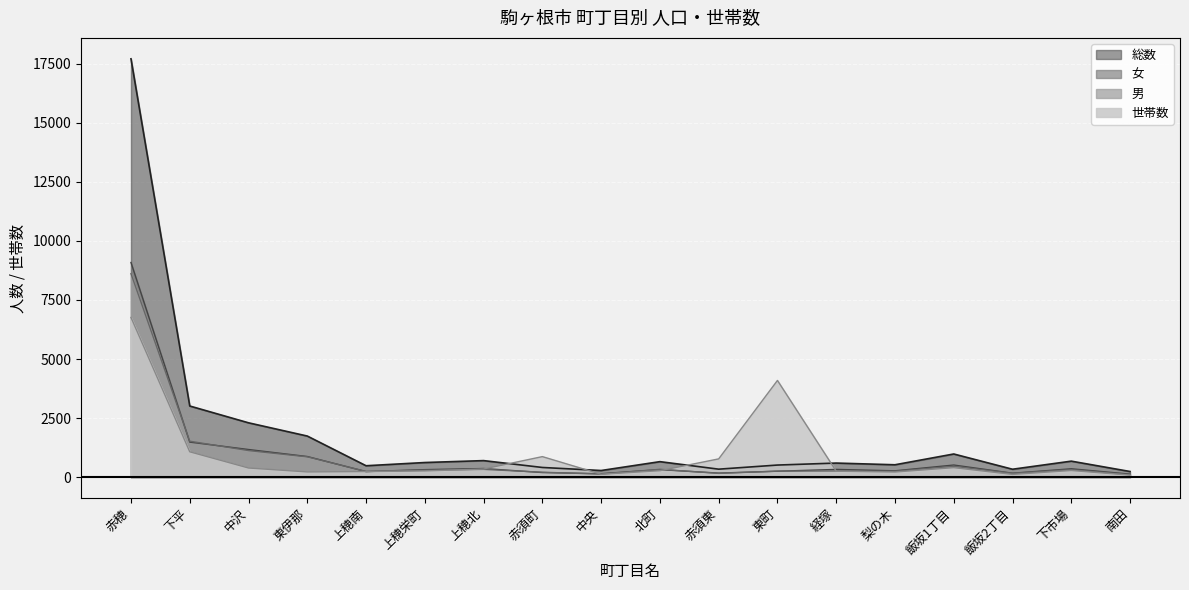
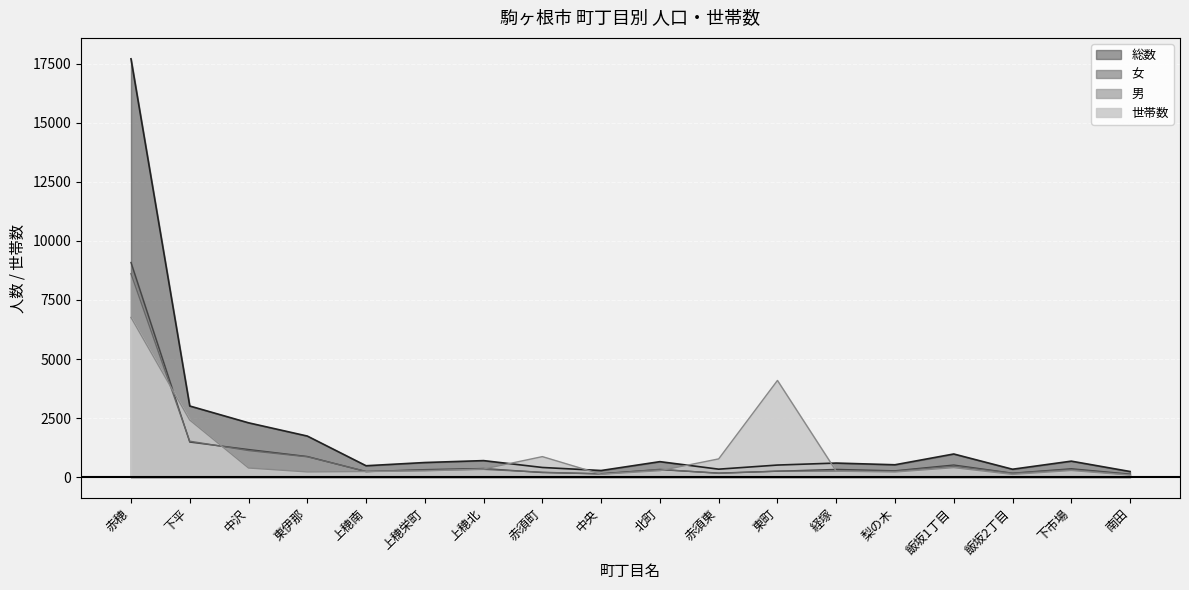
  {
    "世帯数": {
      "赤穂": 6800,
-     "下平": 1100,
+     "下平": 2400,
      "中沢": 400,
      "東伊那": 200,
      "赤須町": 900,
      "赤須東": 800,
      "東町": 4100
    }
  }
